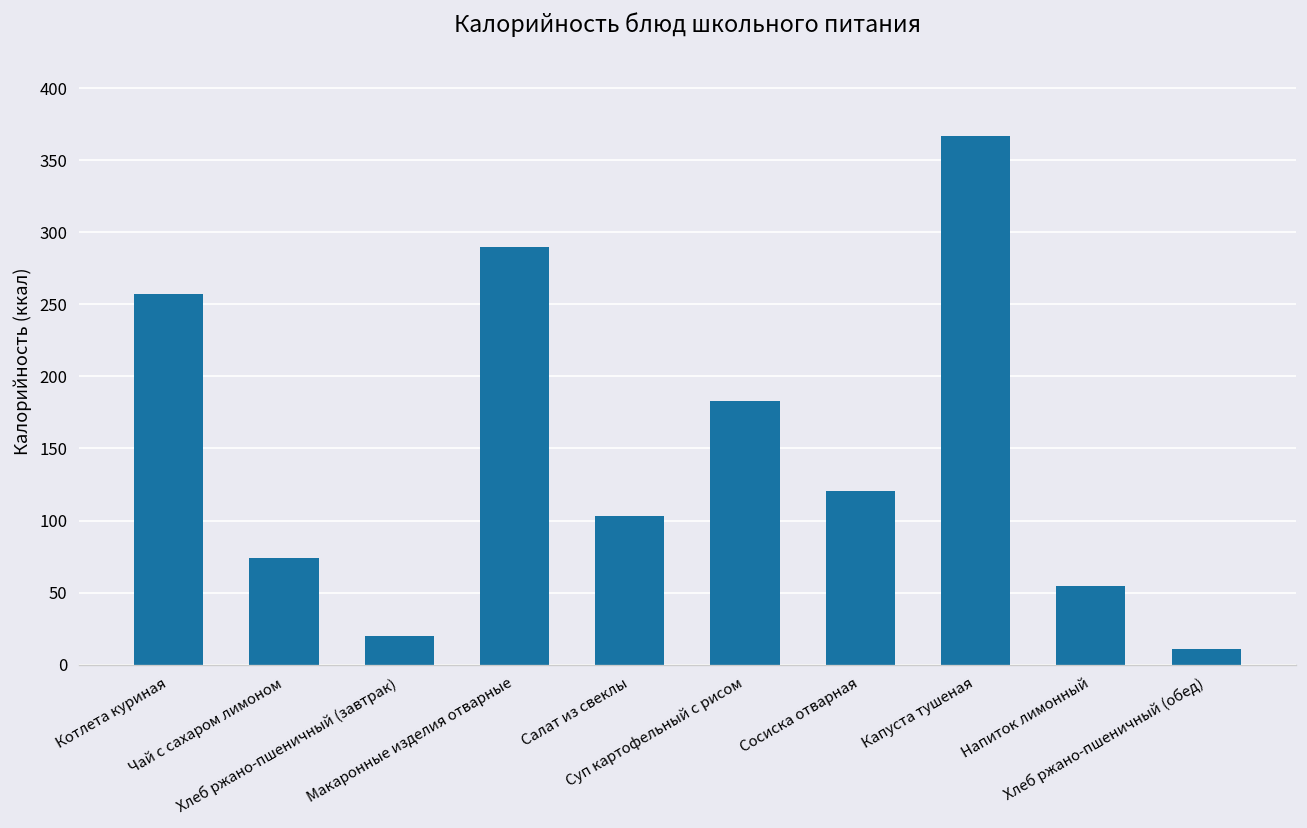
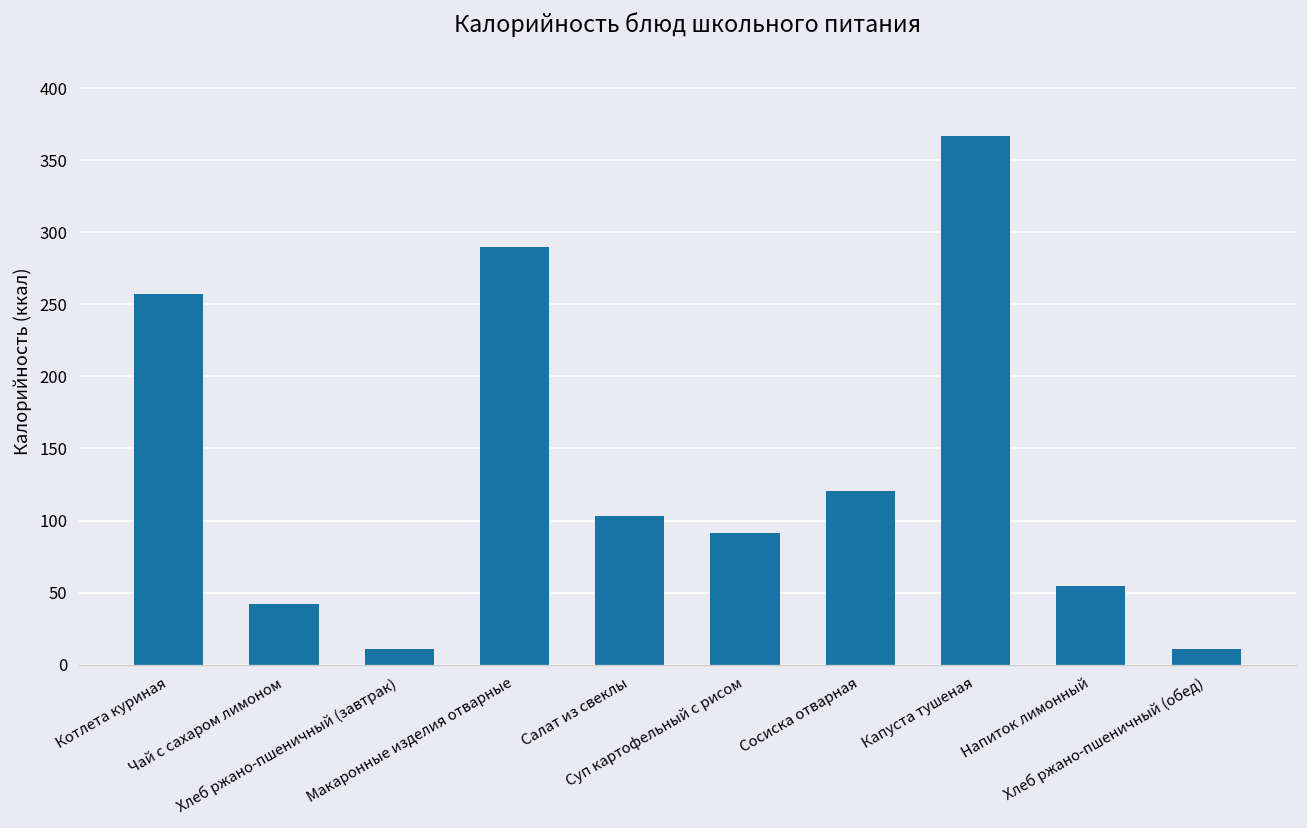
  {
    "Котлета куриная": 257,
-   "Чай с сахаром лимоном": 74,
-   "Хлеб ржано-пшеничный (завтрак)": 20,
+   "Чай с сахаром лимоном": 42,
+   "Хлеб ржано-пшеничный (завтрак)": 11,
    "Макаронные изделия отварные": 290,
    "Салат из свеклы": 103,
-   "Суп картофельный с рисом": 183,
+   "Суп картофельный с рисом": 91,
    "Сосиска отварная": 121,
    "Капуста тушеная": 366,
    "Напиток лимонный": 54,
    "Хлеб ржано-пшеничный (обед)": 11
  }
